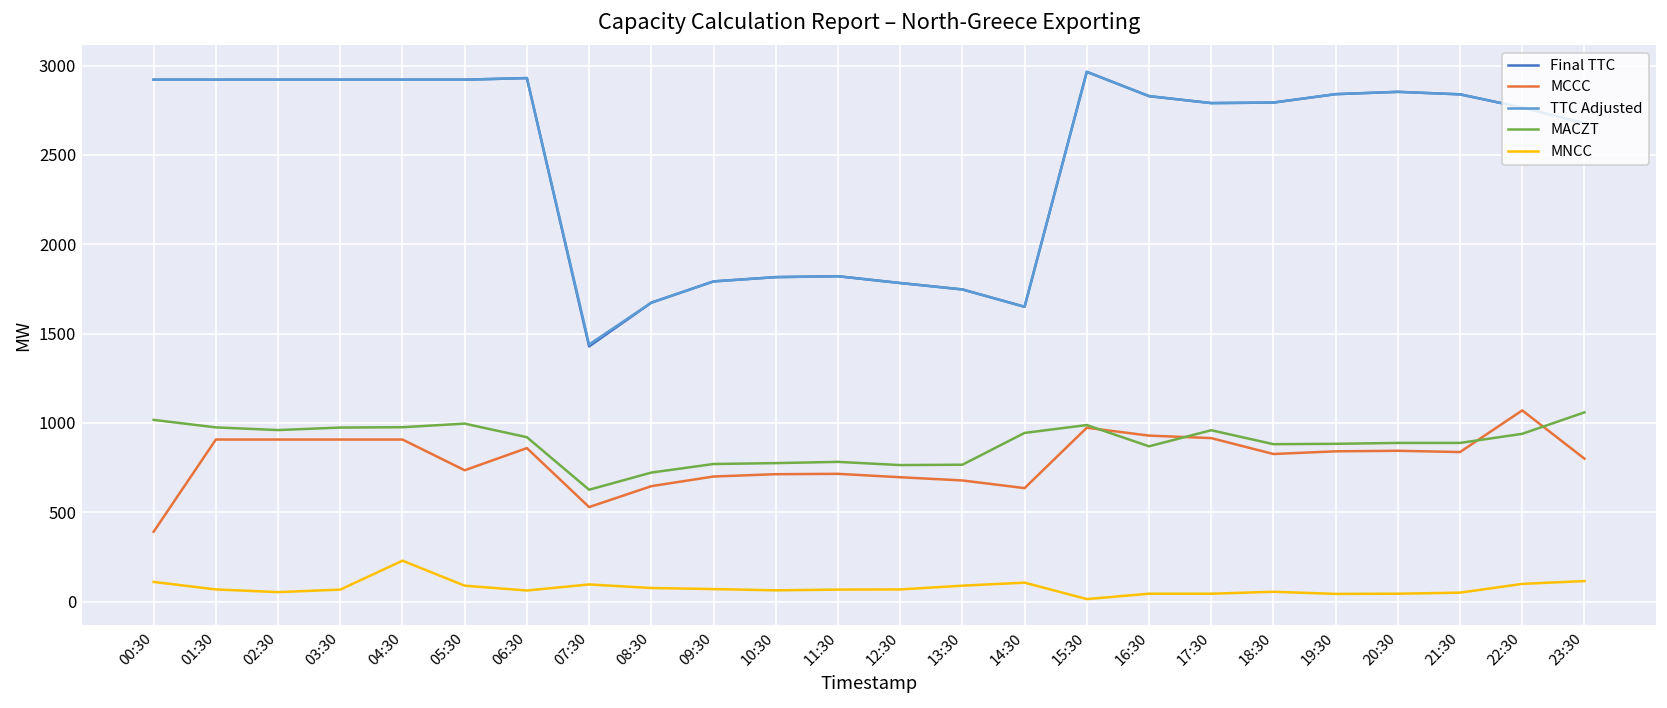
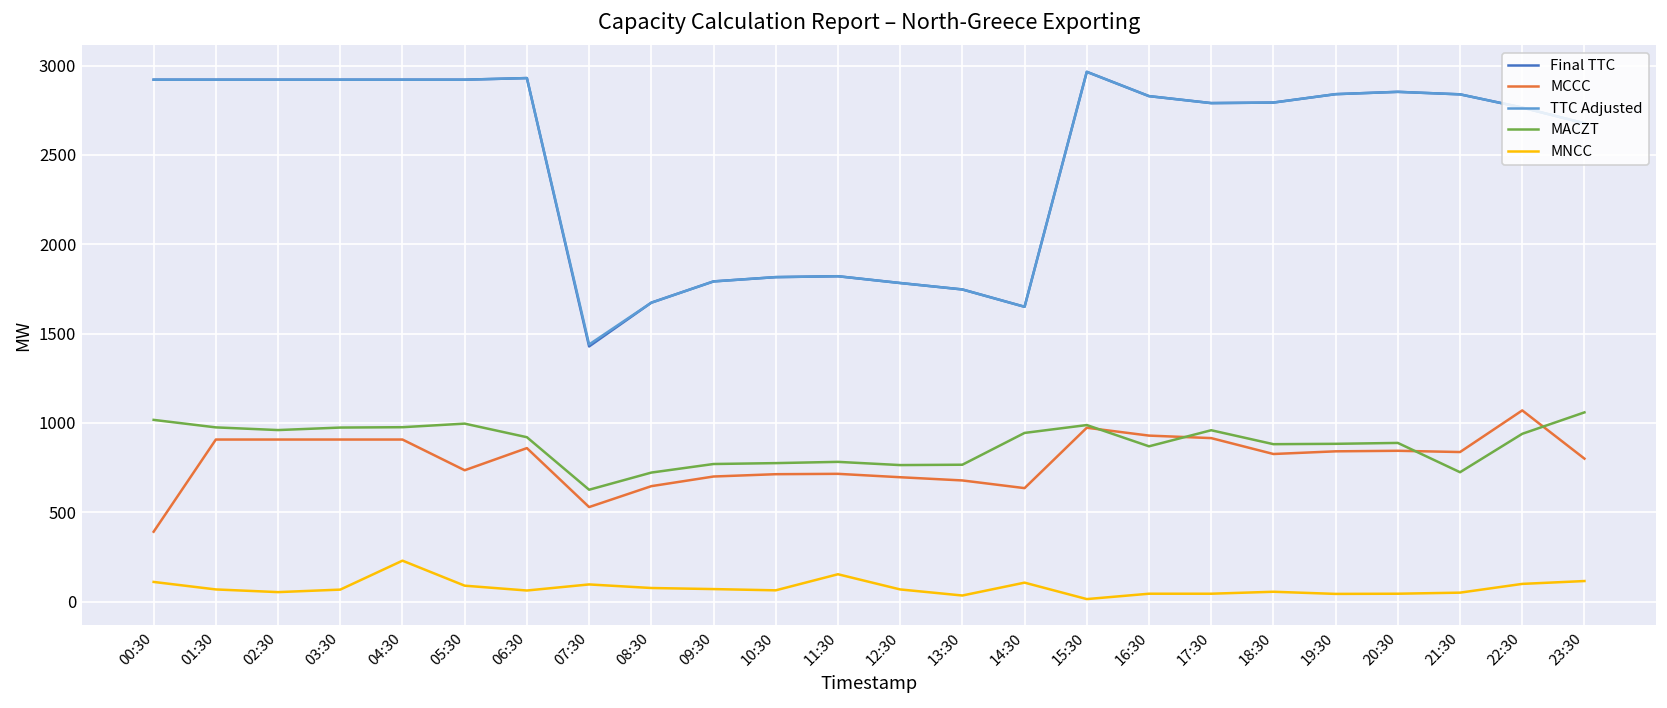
  {
    "MCCC": {
      "00:30": 390,
      "01:30": 910,
      "02:30": 910,
      "03:30": 910,
      "04:30": 910,
      "05:30": 740,
      "06:30": 860,
      "07:30": 530,
      "08:30": 650,
      "09:30": 700,
      "10:30": 710,
      "11:30": 720,
      "12:30": 700,
      "13:30": 680,
      "14:30": 640,
      "16:30": 930,
      "17:30": 920,
      "18:30": 830,
      "19:30": 840,
      "20:30": 840,
      "21:30": 840,
      "22:30": 1070,
      "23:30": 800
    },
    "MACZT": {
      "00:30": 1020,
      "01:30": 980,
      "02:30": 960,
      "03:30": 970,
      "04:30": 980,
      "05:30": 1000,
      "06:30": 920,
      "07:30": 630,
      "08:30": 720,
      "09:30": 770,
      "10:30": 780,
      "11:30": 780,
      "12:30": 760,
      "13:30": 770,
      "14:30": 940,
      "16:30": 870,
      "17:30": 960,
      "18:30": 880,
      "19:30": 880,
      "20:30": 890,
-     "21:30": 890,
+     "21:30": 720,
      "22:30": 940,
      "23:30": 1060
    },
    "MNCC": {
      "00:30": 110,
      "01:30": 70,
      "02:30": 50,
      "03:30": 70,
      "04:30": 230,
      "05:30": 90,
      "06:30": 60,
      "07:30": 100,
      "08:30": 80,
      "09:30": 70,
      "10:30": 60,
-     "11:30": 70,
+     "11:30": 150,
      "12:30": 70,
-     "13:30": 90,
+     "13:30": 30,
      "14:30": 110,
      "15:30": 10,
      "16:30": 40,
      "17:30": 40,
      "18:30": 60,
      "19:30": 40,
      "20:30": 40,
      "21:30": 50,
      "22:30": 100,
      "23:30": 120
    }
  }
